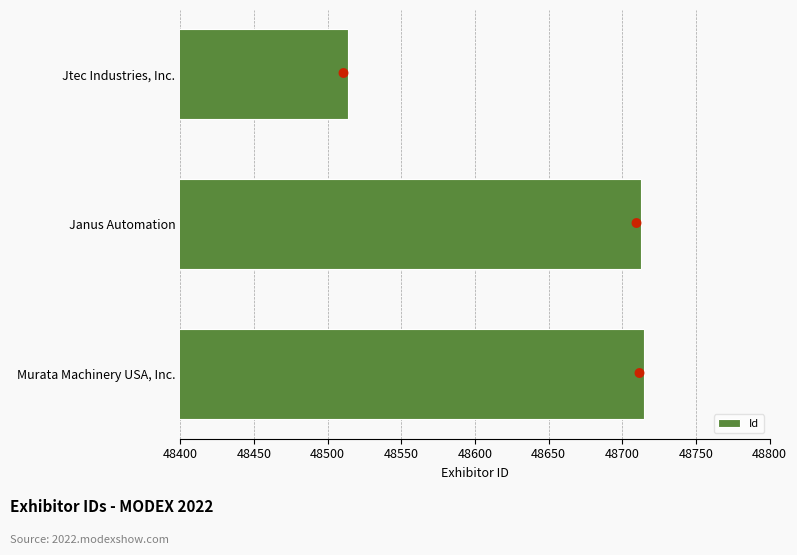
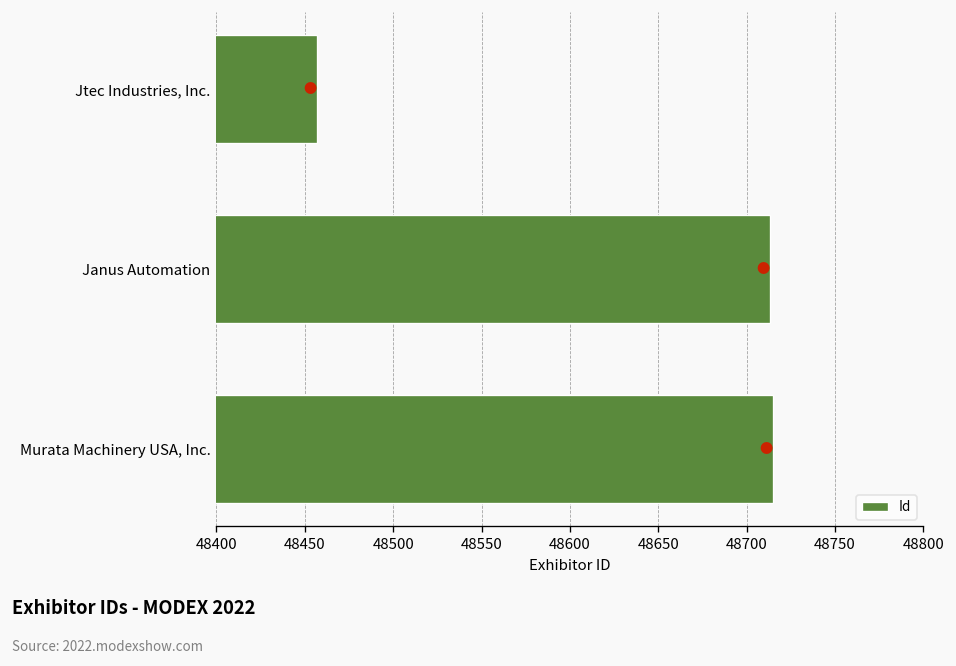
  {
-   "Jtec Industries, Inc.": 48514,
+   "Jtec Industries, Inc.": 48457,
    "Janus Automation": 48713,
    "Murata Machinery USA, Inc.": 48715
  }
